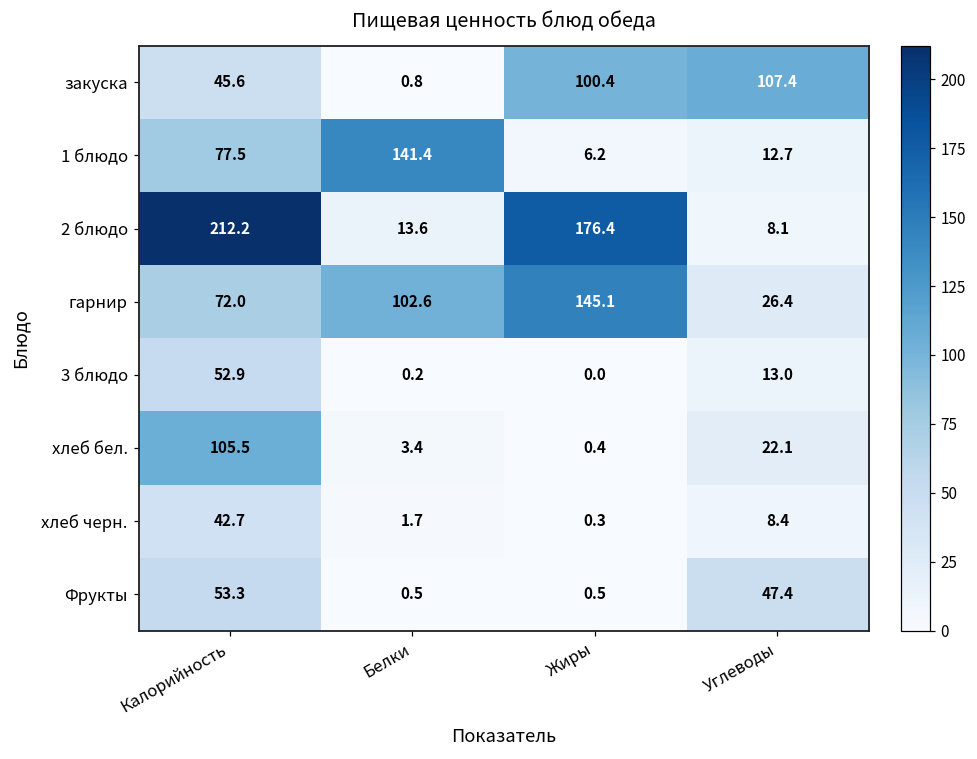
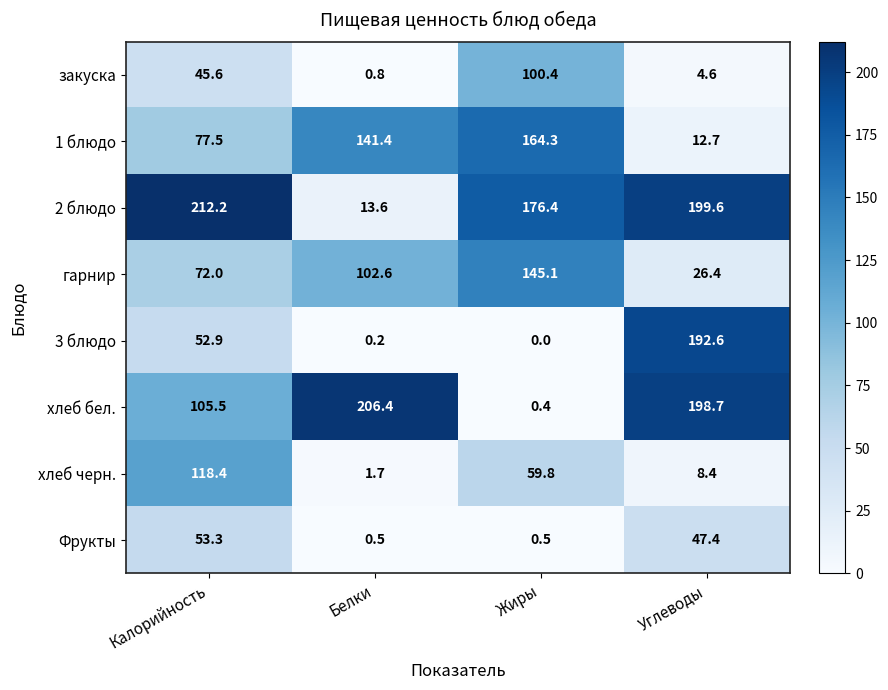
  {
    "закуска": {
      "Калорийность": 45.6,
      "Белки": 0.8,
      "Жиры": 100.4,
-     "Углеводы": 107.4
+     "Углеводы": 4.6
    },
    "1 блюдо": {
      "Калорийность": 77.5,
      "Белки": 141.4,
-     "Жиры": 6.2,
+     "Жиры": 164.3,
      "Углеводы": 12.7
    },
    "2 блюдо": {
      "Калорийность": 212.2,
      "Белки": 13.6,
      "Жиры": 176.4,
-     "Углеводы": 8.1
+     "Углеводы": 199.6
    },
    "гарнир": {
      "Калорийность": 72.0,
      "Белки": 102.6,
      "Жиры": 145.1,
      "Углеводы": 26.4
    },
    "3 блюдо": {
      "Калорийность": 52.9,
      "Белки": 0.2,
      "Жиры": 0.0,
-     "Углеводы": 13.0
+     "Углеводы": 192.6
    },
    "хлеб бел.": {
      "Калорийность": 105.5,
-     "Белки": 3.4,
+     "Белки": 206.4,
      "Жиры": 0.4,
-     "Углеводы": 22.1
+     "Углеводы": 198.7
    },
    "хлеб черн.": {
-     "Калорийность": 42.7,
+     "Калорийность": 118.4,
      "Белки": 1.7,
-     "Жиры": 0.3,
+     "Жиры": 59.8,
      "Углеводы": 8.4
    },
    "Фрукты": {
      "Калорийность": 53.3,
      "Белки": 0.5,
      "Жиры": 0.5,
      "Углеводы": 47.4
    }
  }
